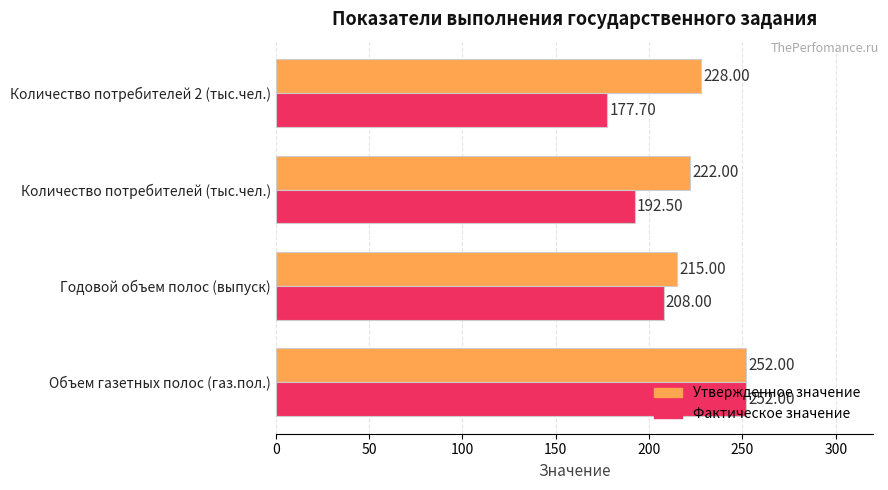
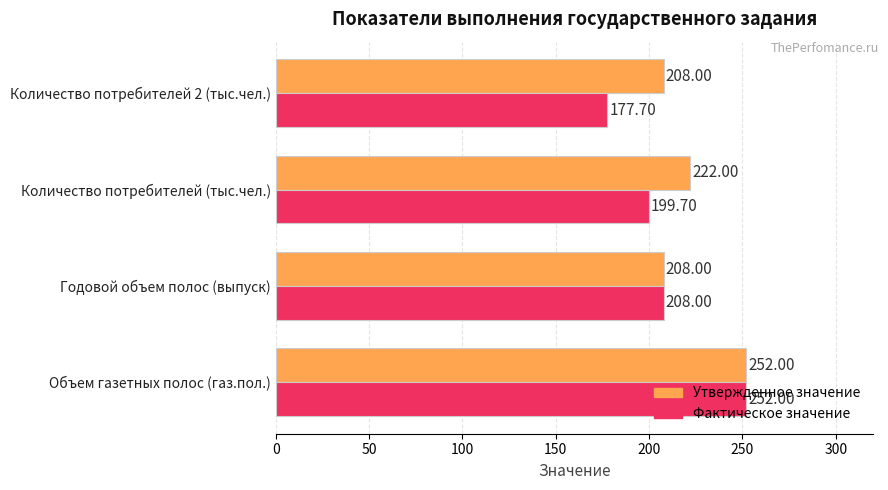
  {
    "Утвержденное значение": {
-     "Количество потребителей 2 (тыс.чел.)": 228.00,
+     "Количество потребителей 2 (тыс.чел.)": 208.00,
      "Количество потребителей (тыс.чел.)": 222.00,
-     "Годовой объем полос (выпуск)": 215.00,
+     "Годовой объем полос (выпуск)": 208.00,
      "Объем газетных полос (газ.пол.)": 252.00
    },
    "Фактическое значение": {
      "Количество потребителей 2 (тыс.чел.)": 177.70,
-     "Количество потребителей (тыс.чел.)": 192.50,
+     "Количество потребителей (тыс.чел.)": 199.70,
      "Годовой объем полос (выпуск)": 208.00,
      "Объем газетных полос (газ.пол.)": 252.00
    }
  }
